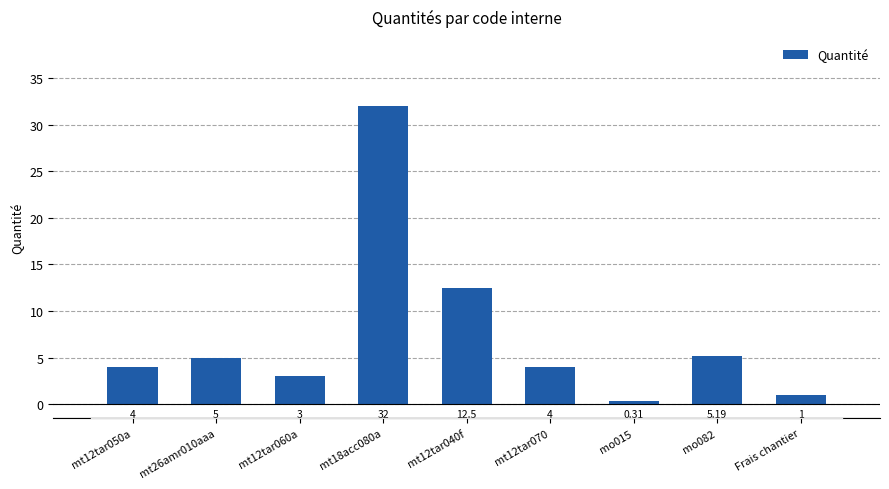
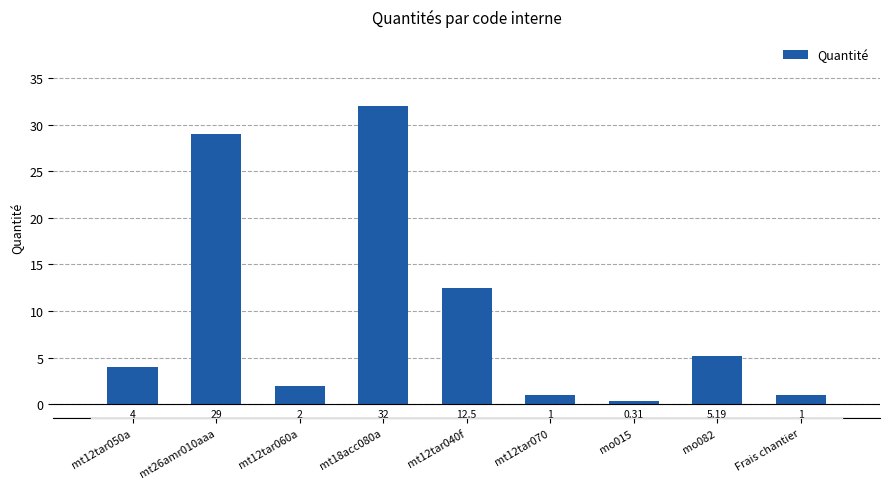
  {
    "Quantité": {
-     "mt26amr010aaa": 5,
-     "mt12tar060a": 3,
-     "mt12tar070": 4,
+     "mt26amr010aaa": 29,
+     "mt12tar060a": 2,
+     "mt12tar070": 1,
      "mo015": 0.31,
      "Frais chantier": 1
    }
  }
